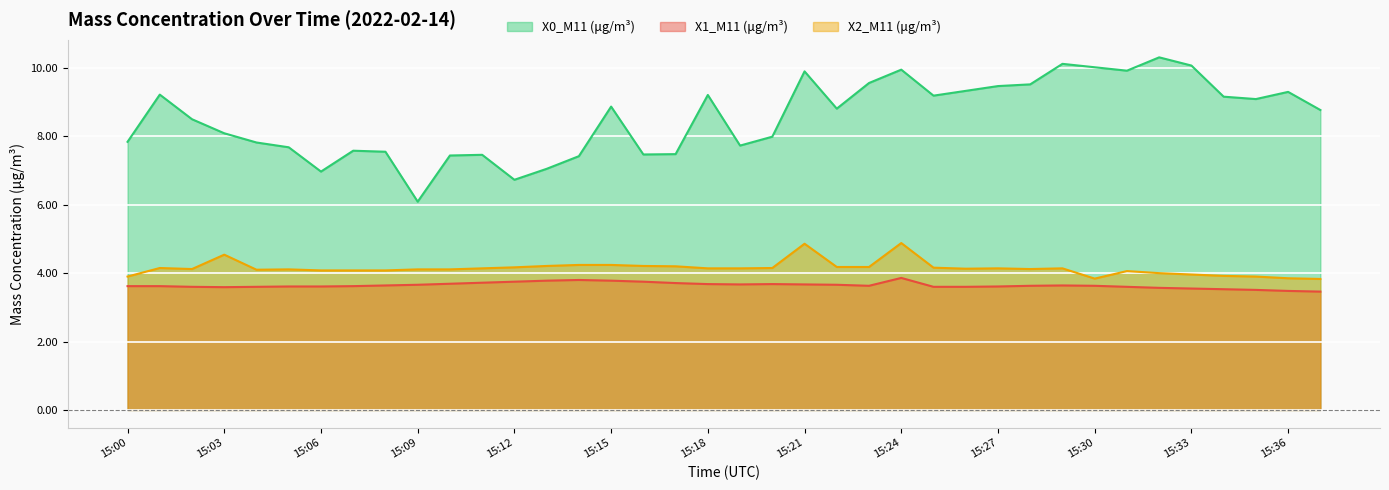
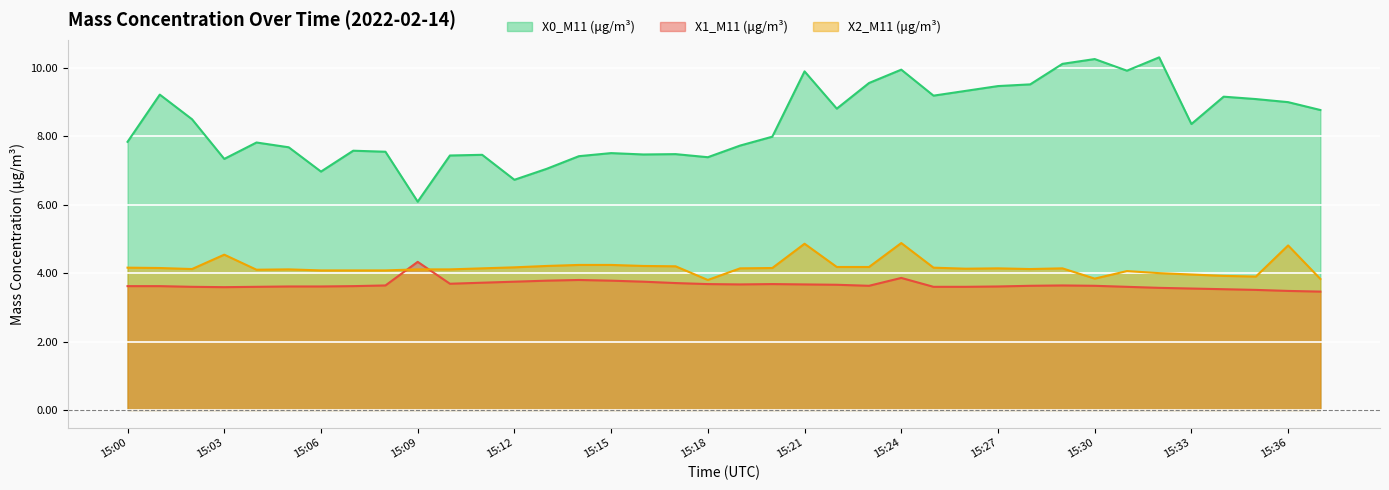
  {
    "X0_M11 (μg/m³)": {
      "15:00": 7.8,
-     "15:03": 8.1,
+     "15:03": 7.3,
      "15:06": 7.0,
      "15:09": 6.1,
      "15:12": 6.7,
-     "15:15": 8.9,
-     "15:18": 9.2,
+     "15:15": 7.5,
+     "15:18": 7.4,
      "15:21": 9.9,
      "15:24": 10.0,
      "15:27": 9.5,
-     "15:30": 10.0,
-     "15:33": 10.1,
-     "15:36": 9.3
+     "15:30": 10.3,
+     "15:33": 8.4,
+     "15:36": 9.0
    },
    "X1_M11 (μg/m³)": {
      "15:00": 3.6,
      "15:03": 3.6,
      "15:06": 3.6,
-     "15:09": 3.7,
+     "15:09": 4.3,
      "15:12": 3.8,
      "15:15": 3.8,
      "15:18": 3.7,
      "15:21": 3.7,
      "15:24": 3.9,
      "15:27": 3.6,
      "15:30": 3.6,
      "15:33": 3.6,
      "15:36": 3.5
    },
    "X2_M11 (μg/m³)": {
-     "15:00": 3.9,
+     "15:00": 4.2,
      "15:03": 4.5,
      "15:06": 4.1,
      "15:09": 4.1,
      "15:12": 4.2,
      "15:15": 4.2,
-     "15:18": 4.1,
+     "15:18": 3.8,
      "15:21": 4.9,
      "15:24": 4.9,
      "15:27": 4.1,
      "15:30": 3.8,
      "15:33": 4.0,
-     "15:36": 3.9
+     "15:36": 4.8
    }
  }
